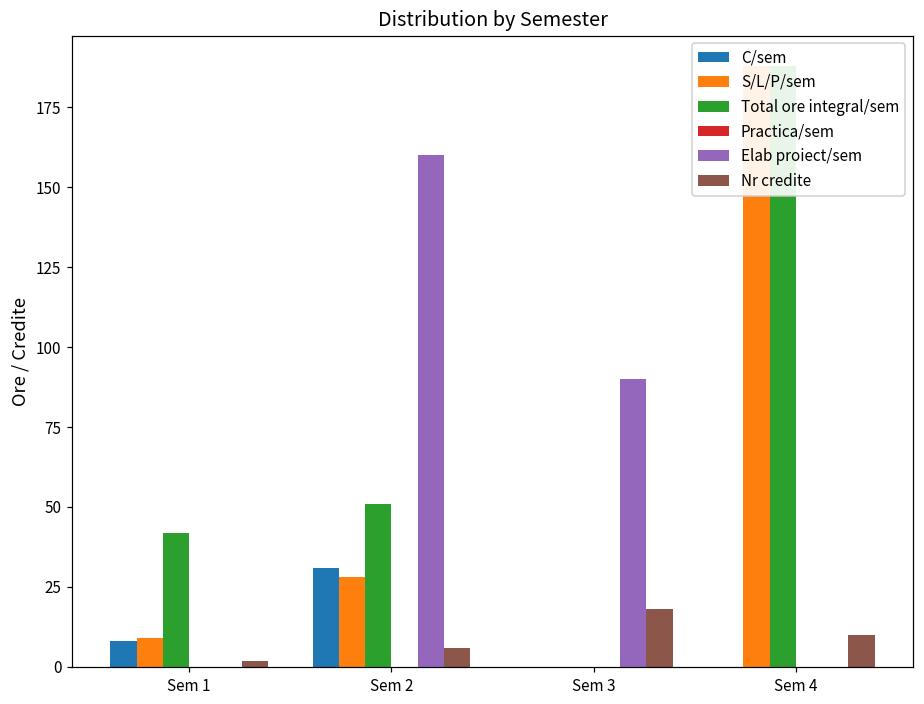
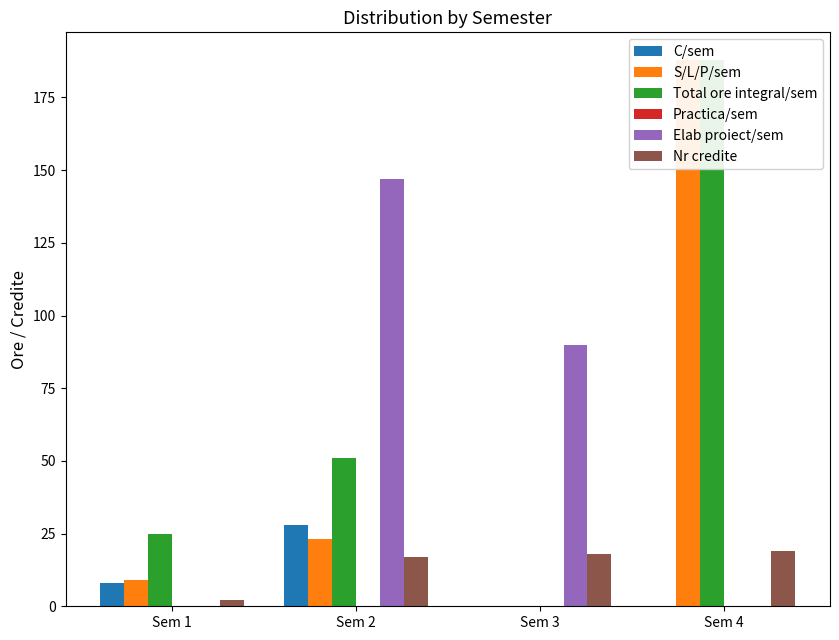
  {
    "C/sem": {
      "Sem 1": 8,
-     "Sem 2": 31,
+     "Sem 2": 28,
      "Sem 3": 0,
      "Sem 4": 0
    },
    "S/L/P/sem": {
      "Sem 1": 9,
-     "Sem 2": 28,
+     "Sem 2": 23,
      "Sem 3": 0
    },
    "Total ore integral/sem": {
-     "Sem 1": 42,
+     "Sem 1": 25,
      "Sem 2": 51,
      "Sem 3": 0
    },
    "Practica/sem": {
      "Sem 1": 0,
      "Sem 2": 0,
      "Sem 3": 0,
      "Sem 4": 0
    },
    "Elab proiect/sem": {
      "Sem 1": 0,
-     "Sem 2": 160,
+     "Sem 2": 147,
      "Sem 3": 90,
      "Sem 4": 0
    },
    "Nr credite": {
      "Sem 1": 2,
-     "Sem 2": 6,
+     "Sem 2": 17,
      "Sem 3": 18,
-     "Sem 4": 10
+     "Sem 4": 19
    }
  }
